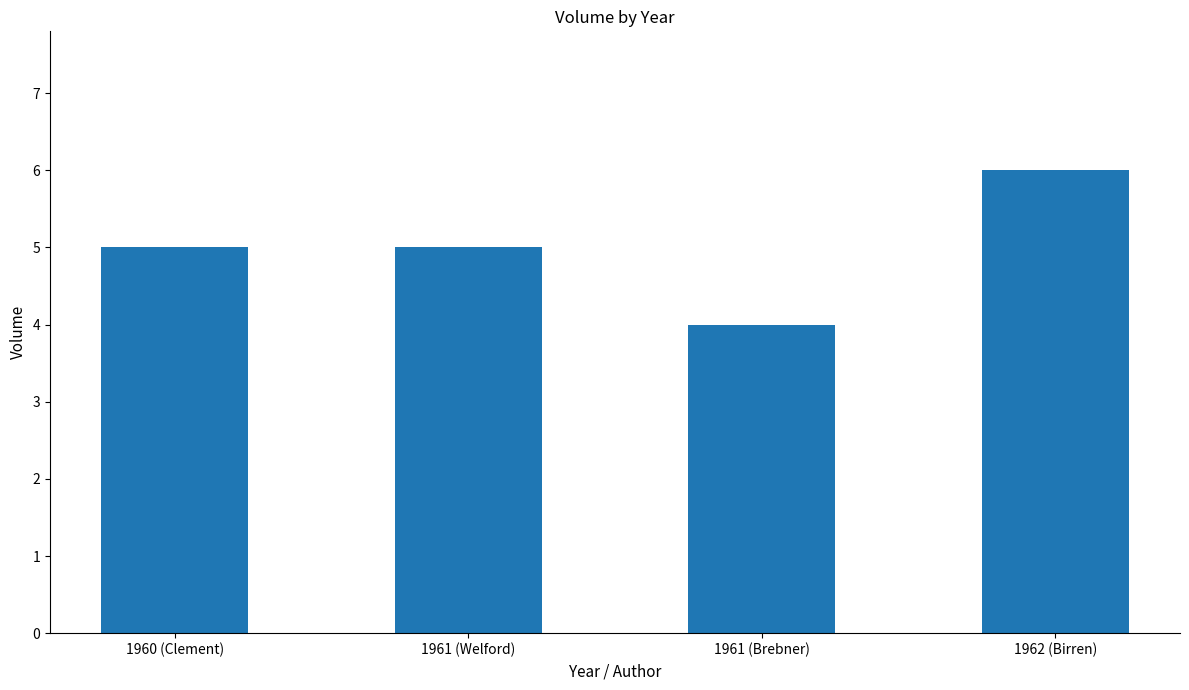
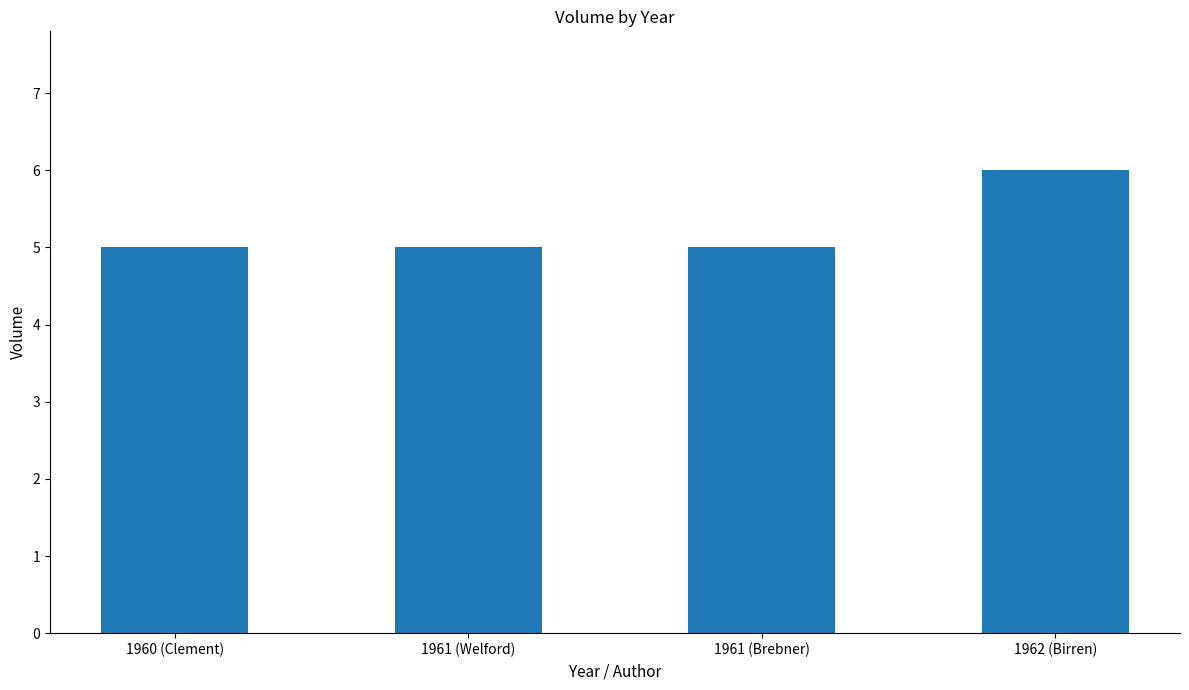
  {
    "1960 (Clement)": 5,
    "1961 (Welford)": 5,
-   "1961 (Brebner)": 4,
+   "1961 (Brebner)": 5,
    "1962 (Birren)": 6
  }
